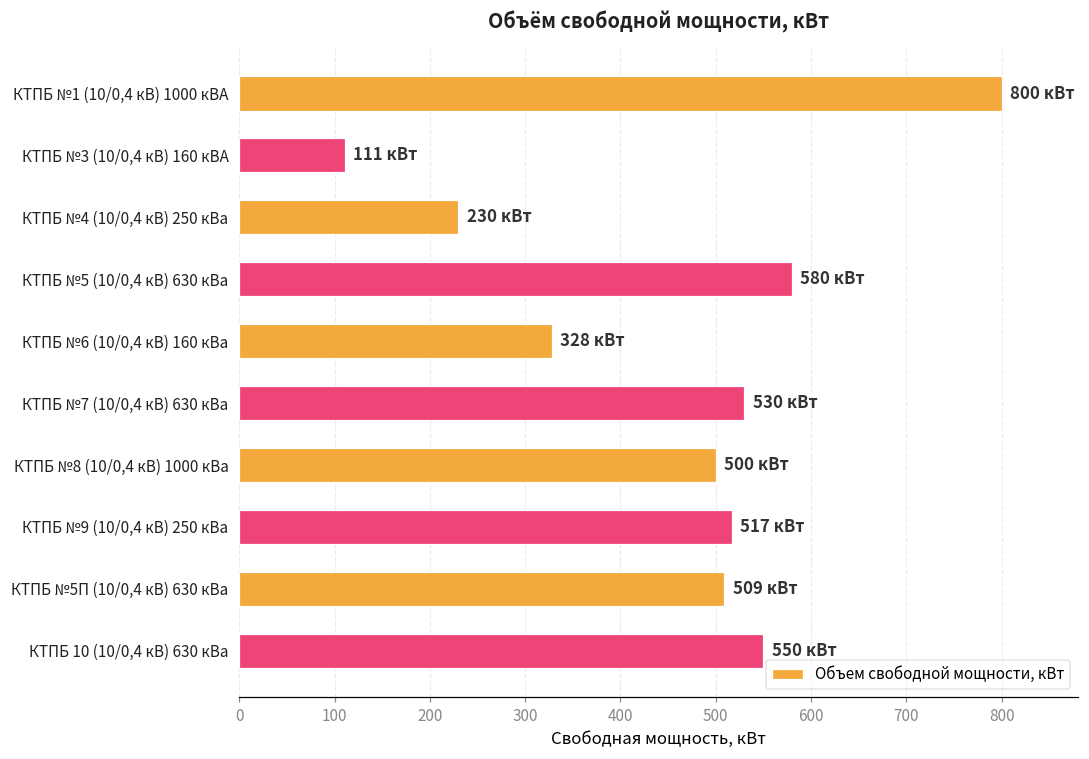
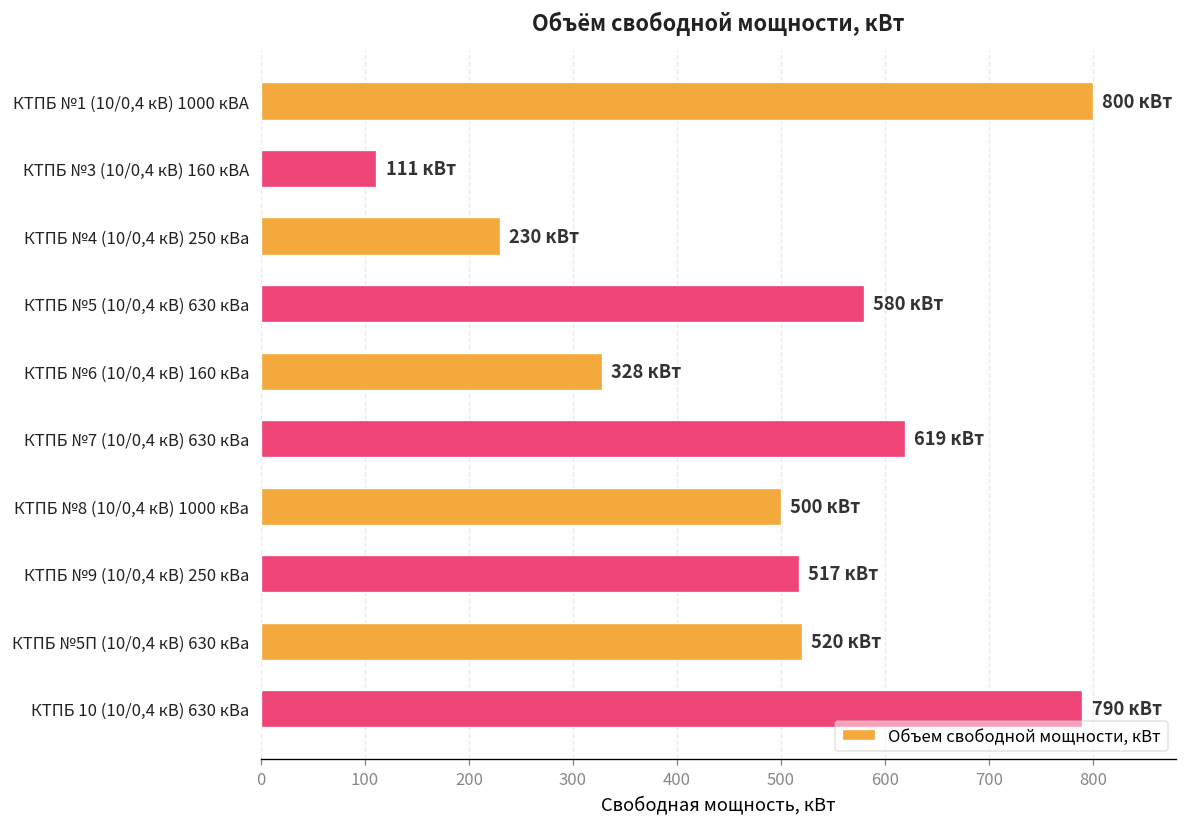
  {
    "КТПБ №1 (10/0,4 кВ) 1000 кВА": 800,
    "КТПБ №3 (10/0,4 кВ) 160 кВА": 111,
    "КТПБ №4 (10/0,4 кВ) 250 кВа": 230,
    "КТПБ №5 (10/0,4 кВ) 630 кВа": 580,
    "КТПБ №6 (10/0,4 кВ) 160 кВа": 328,
-   "КТПБ №7 (10/0,4 кВ) 630 кВа": 530,
+   "КТПБ №7 (10/0,4 кВ) 630 кВа": 619,
    "КТПБ №8 (10/0,4 кВ) 1000 кВа": 500,
    "КТПБ №9 (10/0,4 кВ) 250 кВа": 517,
-   "КТПБ №5П (10/0,4 кВ) 630 кВа": 509,
-   "КТПБ 10 (10/0,4 кВ) 630 кВа": 550
+   "КТПБ №5П (10/0,4 кВ) 630 кВа": 520,
+   "КТПБ 10 (10/0,4 кВ) 630 кВа": 790
  }
